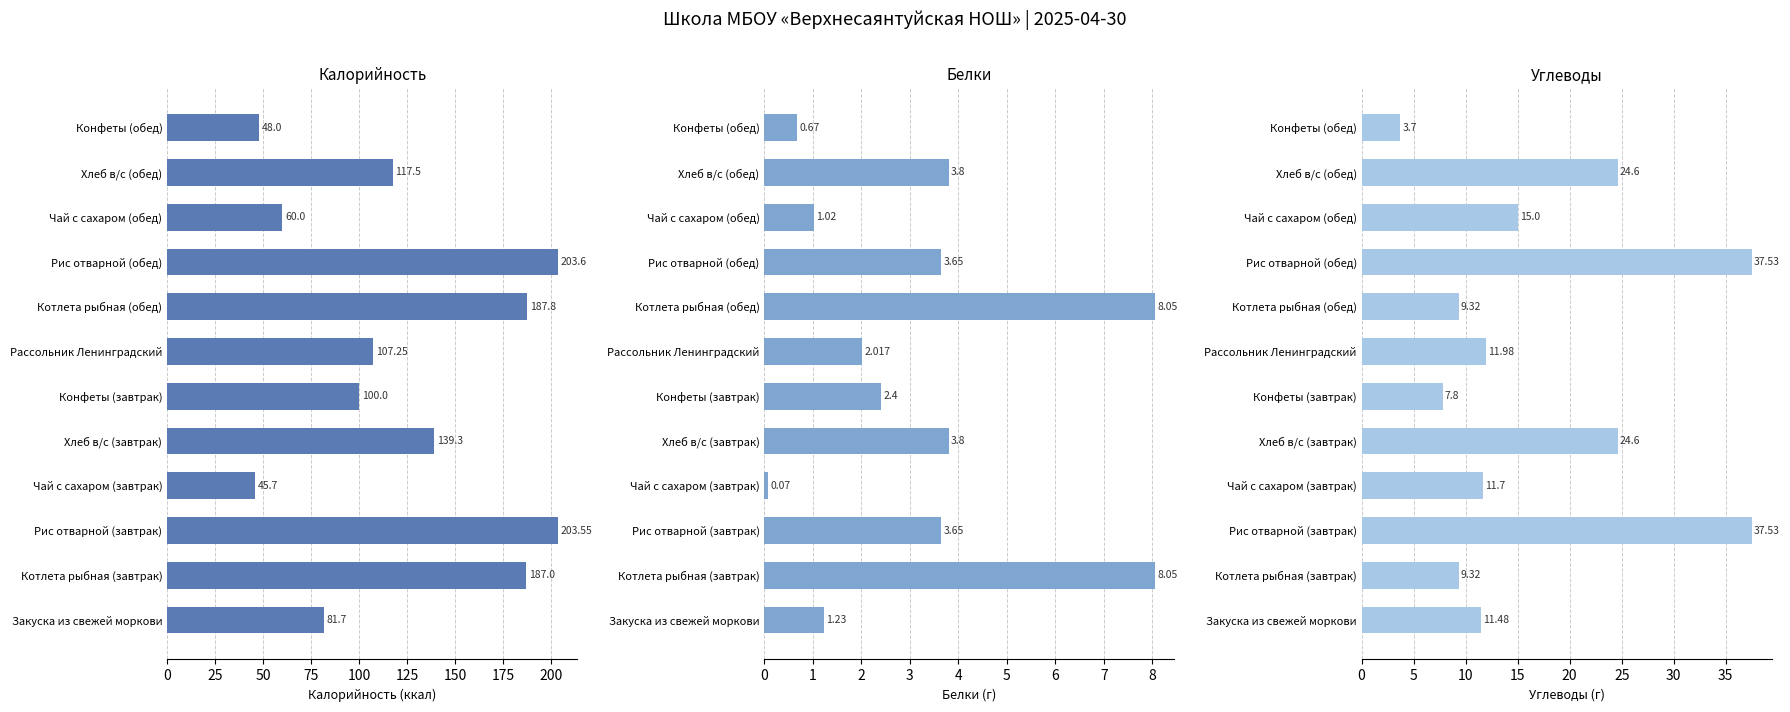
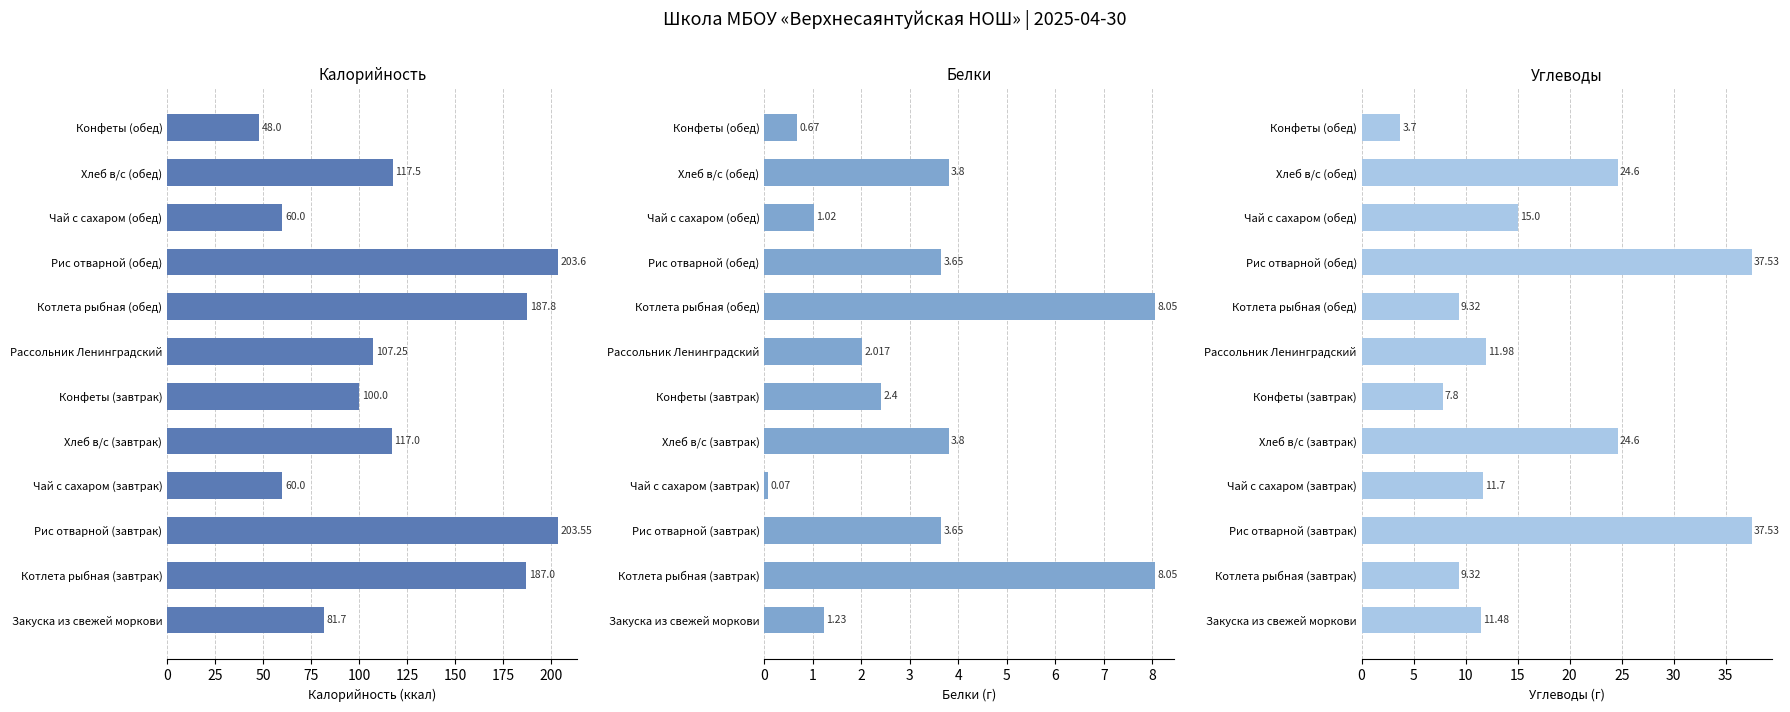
  {
    "Калорийность": {
      "Конфеты (обед)": 48.0,
      "Хлеб в/с (обед)": 117.5,
      "Чай с сахаром (обед)": 60.0,
      "Рис отварной (обед)": 203.6,
      "Котлета рыбная (обед)": 187.8,
      "Рассольник Ленинградский": 107.25,
      "Конфеты (завтрак)": 100.0,
-     "Хлеб в/с (завтрак)": 139.3,
-     "Чай с сахаром (завтрак)": 45.7,
+     "Хлеб в/с (завтрак)": 117.0,
+     "Чай с сахаром (завтрак)": 60.0,
      "Рис отварной (завтрак)": 203.55,
      "Котлета рыбная (завтрак)": 187.0,
      "Закуска из свежей моркови": 81.7
    },
    "Белки": {
      "Конфеты (обед)": 0.67,
      "Хлеб в/с (обед)": 3.8,
      "Чай с сахаром (обед)": 1.02,
      "Рис отварной (обед)": 3.65,
      "Котлета рыбная (обед)": 8.05,
      "Рассольник Ленинградский": 2.017,
      "Конфеты (завтрак)": 2.4,
      "Хлеб в/с (завтрак)": 3.8,
      "Чай с сахаром (завтрак)": 0.07,
      "Рис отварной (завтрак)": 3.65,
      "Котлета рыбная (завтрак)": 8.05,
      "Закуска из свежей моркови": 1.23
    },
    "Углеводы": {
      "Конфеты (обед)": 3.7,
      "Хлеб в/с (обед)": 24.6,
      "Чай с сахаром (обед)": 15.0,
      "Рис отварной (обед)": 37.53,
      "Котлета рыбная (обед)": 9.32,
      "Рассольник Ленинградский": 11.98,
      "Конфеты (завтрак)": 7.8,
      "Хлеб в/с (завтрак)": 24.6,
      "Чай с сахаром (завтрак)": 11.7,
      "Рис отварной (завтрак)": 37.53,
      "Котлета рыбная (завтрак)": 9.32,
      "Закуска из свежей моркови": 11.48
    }
  }
